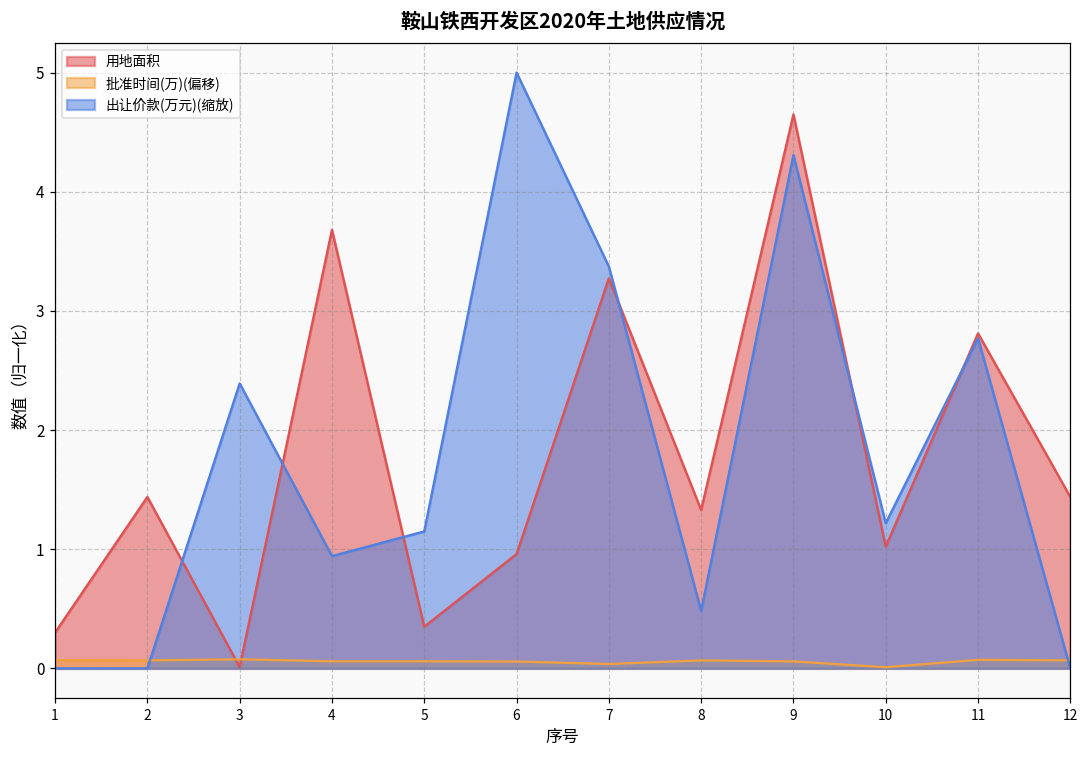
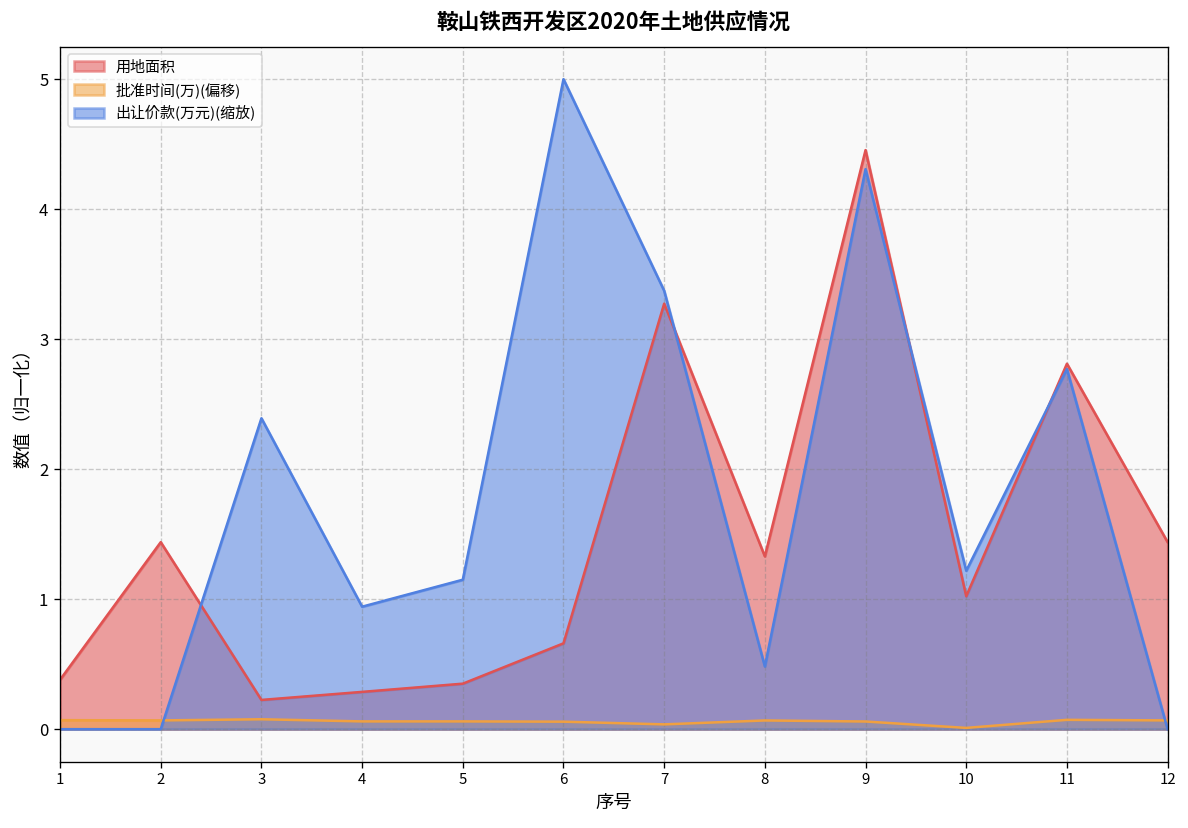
  {
    "用地面积": {
-     "1": 0.30,
+     "1": 0.38,
      "2": 1.44,
-     "3": 0.01,
-     "4": 3.68,
+     "3": 0.22,
+     "4": 0.29,
      "5": 0.35,
-     "6": 0.96,
+     "6": 0.66,
      "7": 3.27,
      "8": 1.33,
-     "9": 4.65,
+     "9": 4.45,
      "10": 1.02,
      "11": 2.81,
      "12": 1.44
    },
    "批准时间(万)(偏移)": {
      "1": 0.07,
      "2": 0.07,
      "3": 0.08,
      "4": 0.06,
      "5": 0.06,
      "6": 0.06,
      "7": 0.04,
      "8": 0.07,
      "9": 0.06,
      "10": 0.01,
      "11": 0.07,
      "12": 0.07
    },
    "出让价款(万元)(缩放)": {
      "1": 0.00,
      "2": 0.00,
      "3": 2.39,
      "4": 0.94,
      "5": 1.15,
      "6": 5.00,
      "7": 3.37,
      "8": 0.48,
      "9": 4.31,
      "10": 1.22,
      "11": 2.77,
      "12": 0.00
    }
  }
